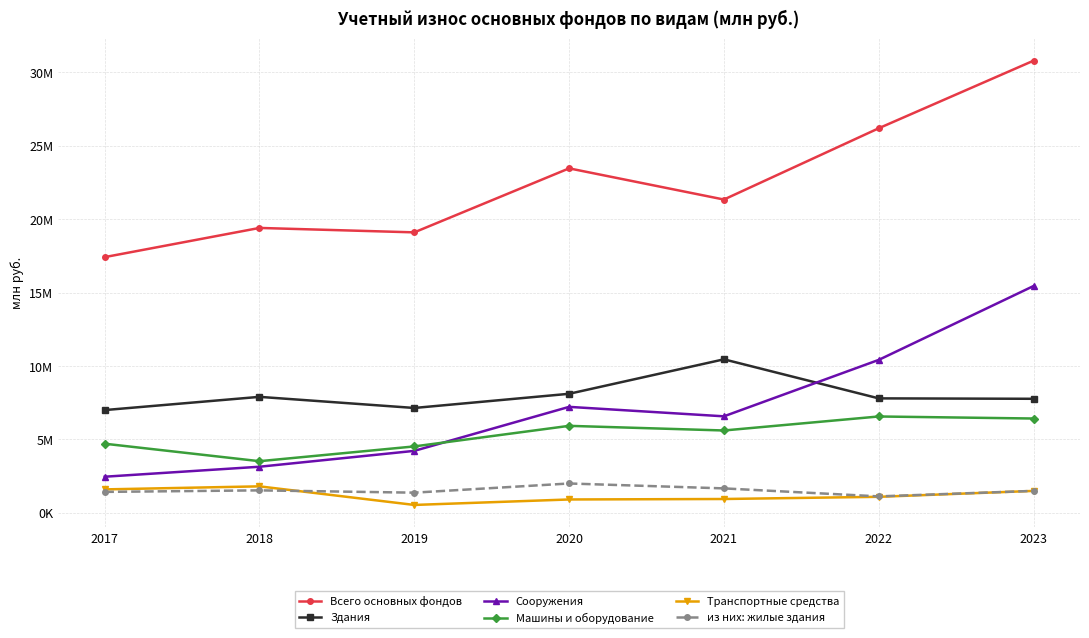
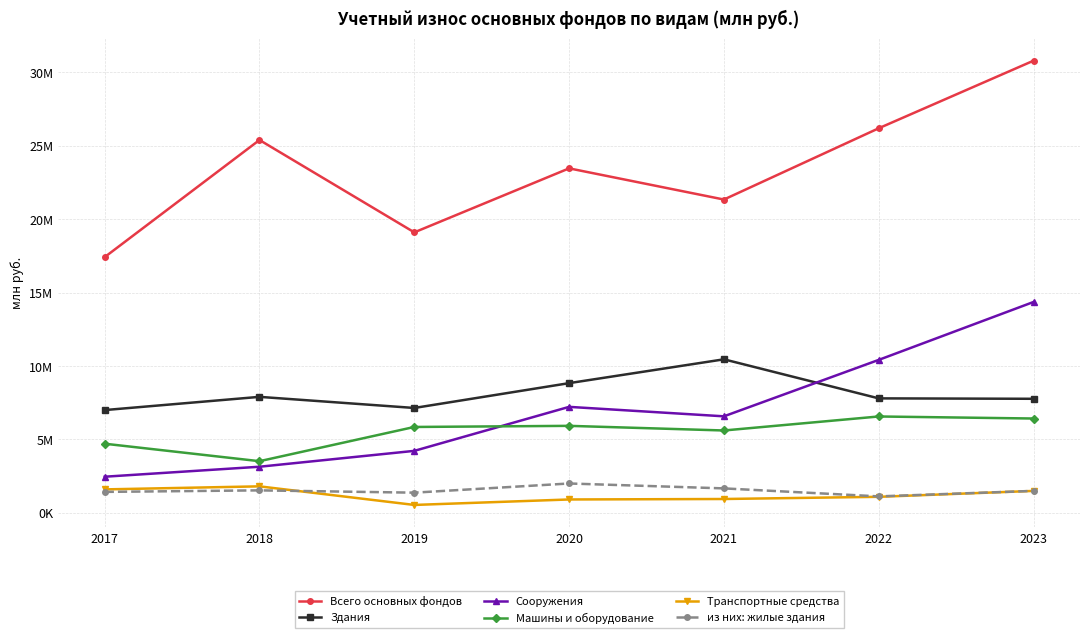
  {
    "Всего основных фондов": {
      "2017": 17400000,
-     "2018": 19400000,
+     "2018": 25400000,
      "2019": 19100000,
      "2020": 23500000,
      "2021": 21300000,
      "2022": 26200000,
      "2023": 30800000
    },
    "Здания": {
      "2017": 7000000,
      "2018": 7900000,
      "2019": 7100000,
-     "2020": 8100000,
+     "2020": 8800000,
      "2021": 10500000,
      "2022": 7800000,
      "2023": 7800000
    },
    "Сооружения": {
      "2017": 2500000,
      "2018": 3100000,
      "2019": 4200000,
      "2020": 7200000,
      "2021": 6600000,
      "2022": 10400000,
-     "2023": 15400000
+     "2023": 14400000
    },
    "Машины и оборудование": {
      "2017": 4700000,
      "2018": 3500000,
-     "2019": 4500000,
+     "2019": 5800000,
      "2020": 5900000,
      "2021": 5600000,
      "2022": 6600000,
      "2023": 6400000
    },
    "Транспортные средства": {
      "2018": 1800000,
      "2019": 500000,
      "2020": 900000,
      "2021": 900000
    },
    "из них: жилые здания": {
      "2018": 1500000,
      "2019": 1400000,
      "2020": 2000000,
      "2021": 1700000
    }
  }
